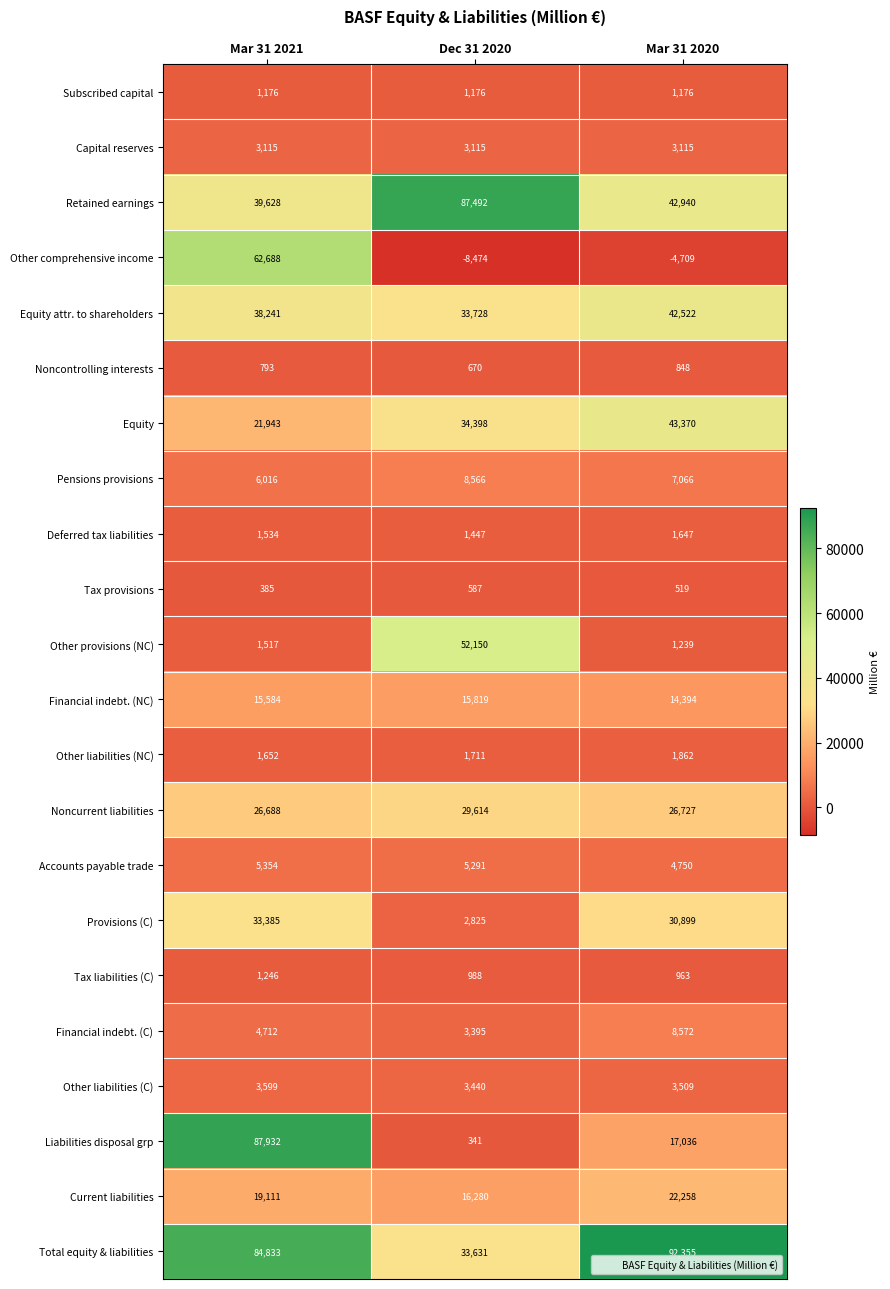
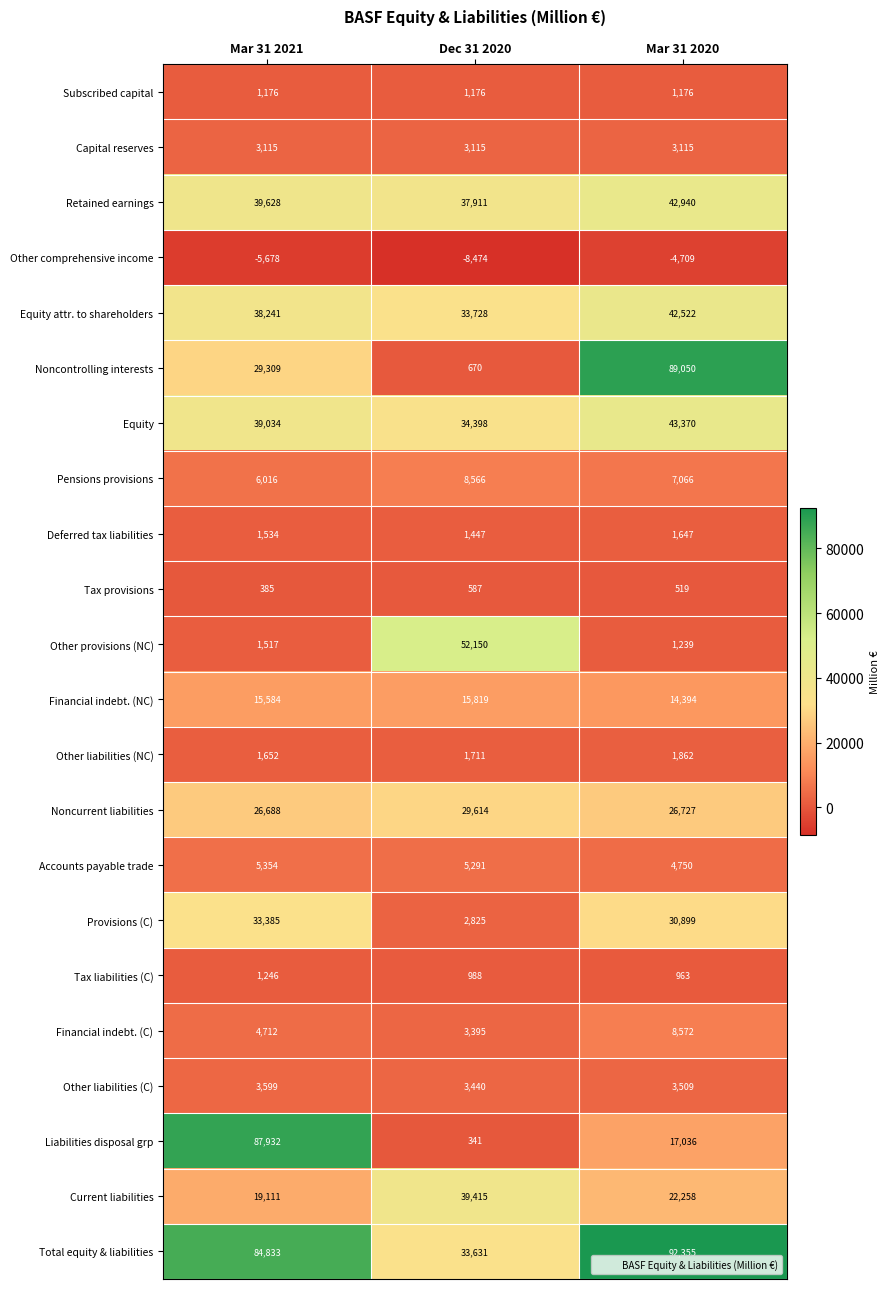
  {
    "Subscribed capital": {
      "Mar 31 2021": "1,176",
      "Dec 31 2020": "1,176",
      "Mar 31 2020": "1,176"
    },
    "Capital reserves": {
      "Mar 31 2021": "3,115",
      "Dec 31 2020": "3,115",
      "Mar 31 2020": "3,115"
    },
    "Retained earnings": {
      "Mar 31 2021": "39,628",
-     "Dec 31 2020": "87,492",
+     "Dec 31 2020": "37,911",
      "Mar 31 2020": "42,940"
    },
    "Other comprehensive income": {
-     "Mar 31 2021": "62,688",
+     "Mar 31 2021": "-5,678",
      "Dec 31 2020": "-8,474",
      "Mar 31 2020": "-4,709"
    },
    "Equity attr. to shareholders": {
      "Mar 31 2021": "38,241",
      "Dec 31 2020": "33,728",
      "Mar 31 2020": "42,522"
    },
    "Noncontrolling interests": {
-     "Mar 31 2021": "793",
+     "Mar 31 2021": "29,309",
      "Dec 31 2020": "670",
-     "Mar 31 2020": "848"
+     "Mar 31 2020": "89,050"
    },
    "Equity": {
-     "Mar 31 2021": "21,943",
+     "Mar 31 2021": "39,034",
      "Dec 31 2020": "34,398",
      "Mar 31 2020": "43,370"
    },
    "Pensions provisions": {
      "Mar 31 2021": "6,016",
      "Dec 31 2020": "8,566",
      "Mar 31 2020": "7,066"
    },
    "Deferred tax liabilities": {
      "Mar 31 2021": "1,534",
      "Dec 31 2020": "1,447",
      "Mar 31 2020": "1,647"
    },
    "Tax provisions": {
      "Mar 31 2021": "385",
      "Dec 31 2020": "587",
      "Mar 31 2020": "519"
    },
    "Other provisions (NC)": {
      "Mar 31 2021": "1,517",
      "Dec 31 2020": "52,150",
      "Mar 31 2020": "1,239"
    },
    "Financial indebt. (NC)": {
      "Mar 31 2021": "15,584",
      "Dec 31 2020": "15,819",
      "Mar 31 2020": "14,394"
    },
    "Other liabilities (NC)": {
      "Mar 31 2021": "1,652",
      "Dec 31 2020": "1,711",
      "Mar 31 2020": "1,862"
    },
    "Noncurrent liabilities": {
      "Mar 31 2021": "26,688",
      "Dec 31 2020": "29,614",
      "Mar 31 2020": "26,727"
    },
    "Accounts payable trade": {
      "Mar 31 2021": "5,354",
      "Dec 31 2020": "5,291",
      "Mar 31 2020": "4,750"
    },
    "Provisions (C)": {
      "Mar 31 2021": "33,385",
      "Dec 31 2020": "2,825",
      "Mar 31 2020": "30,899"
    },
    "Tax liabilities (C)": {
      "Mar 31 2021": "1,246",
      "Dec 31 2020": "988",
      "Mar 31 2020": "963"
    },
    "Financial indebt. (C)": {
      "Mar 31 2021": "4,712",
      "Dec 31 2020": "3,395",
      "Mar 31 2020": "8,572"
    },
    "Other liabilities (C)": {
      "Mar 31 2021": "3,599",
      "Dec 31 2020": "3,440",
      "Mar 31 2020": "3,509"
    },
    "Liabilities disposal grp": {
      "Mar 31 2021": "87,932",
      "Dec 31 2020": "341",
      "Mar 31 2020": "17,036"
    },
    "Current liabilities": {
      "Mar 31 2021": "19,111",
-     "Dec 31 2020": "16,280",
+     "Dec 31 2020": "39,415",
      "Mar 31 2020": "22,258"
    },
    "Total equity & liabilities": {
      "Mar 31 2021": "84,833",
      "Dec 31 2020": "33,631"
    }
  }
